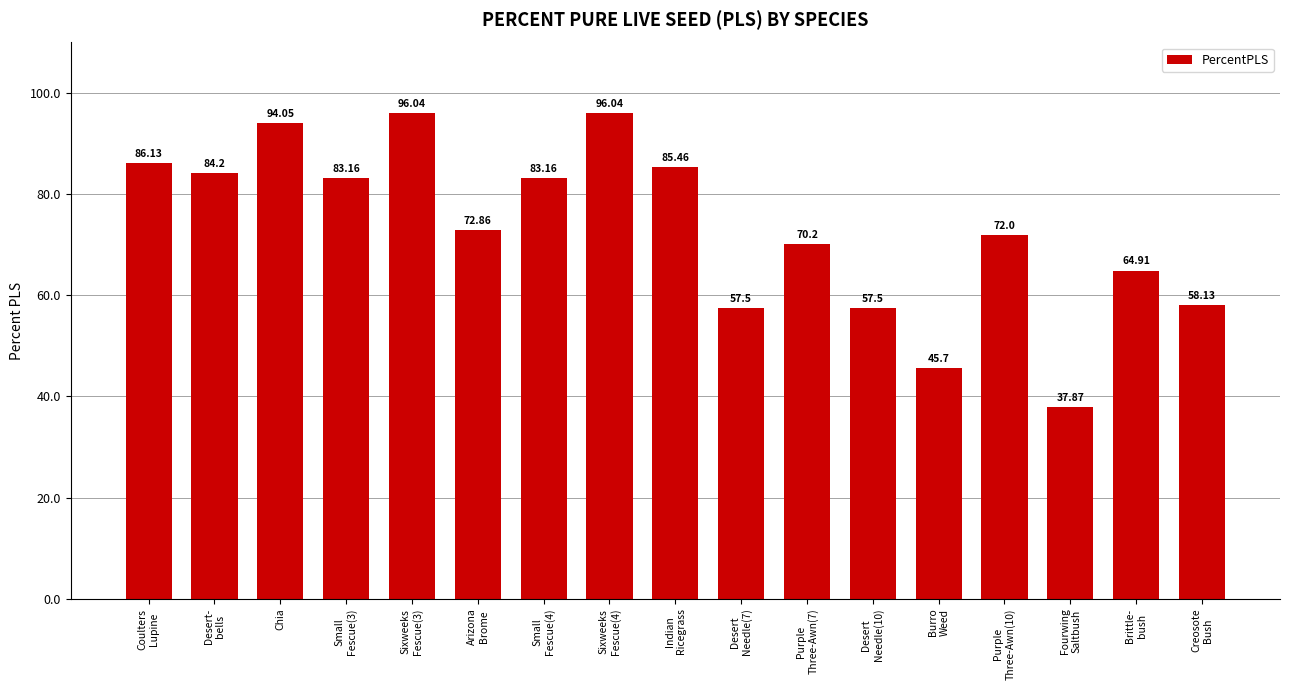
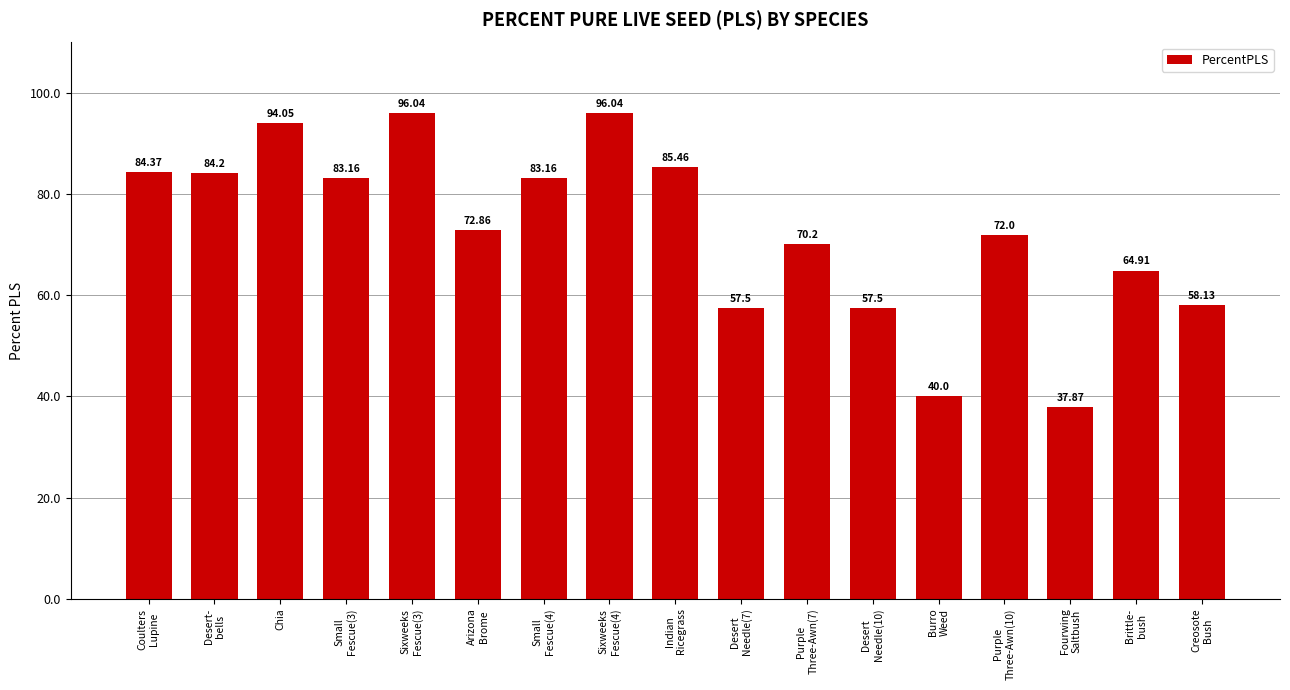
  {
-   "Coulters Lupine": 86.13,
+   "Coulters Lupine": 84.37,
    "Desert- bells": 84.2,
    "Chia": 94.05,
    "Small Fescue(3)": 83.16,
    "Sixweeks Fescue(3)": 96.04,
    "Arizona Brome": 72.86,
    "Small Fescue(4)": 83.16,
    "Sixweeks Fescue(4)": 96.04,
    "Indian Ricegrass": 85.46,
    "Desert Needle(7)": 57.5,
    "Purple Three-Awn(7)": 70.2,
    "Desert Needle(10)": 57.5,
-   "Burro Weed": 45.7,
+   "Burro Weed": 40.0,
    "Purple Three-Awn(10)": 72.0,
    "Fourwing Saltbush": 37.87,
    "Brittle- bush": 64.91,
    "Creosote Bush": 58.13
  }
